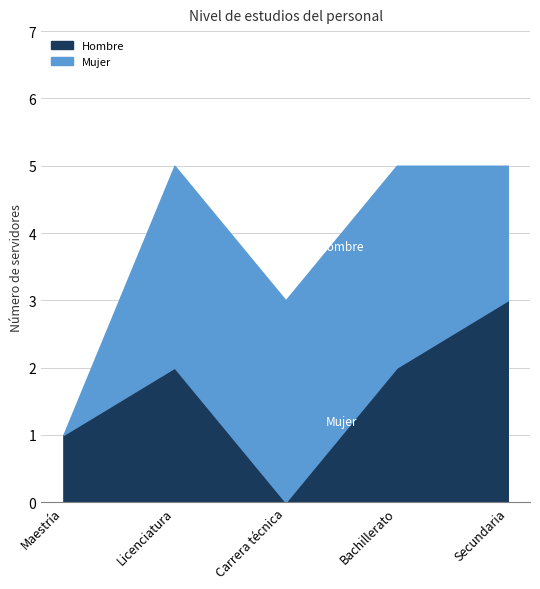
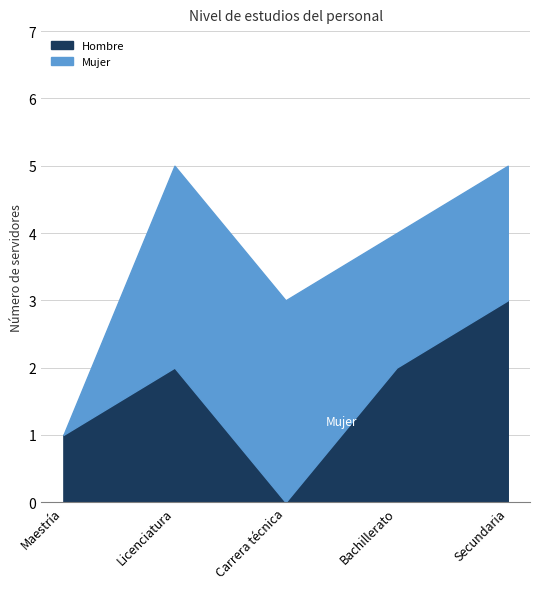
  {
    "Mujer": {
      "Licenciatura": 3,
      "Carrera técnica": 3,
-     "Bachillerato": 3,
+     "Bachillerato": 2,
      "Secundaria": 2
    }
  }
